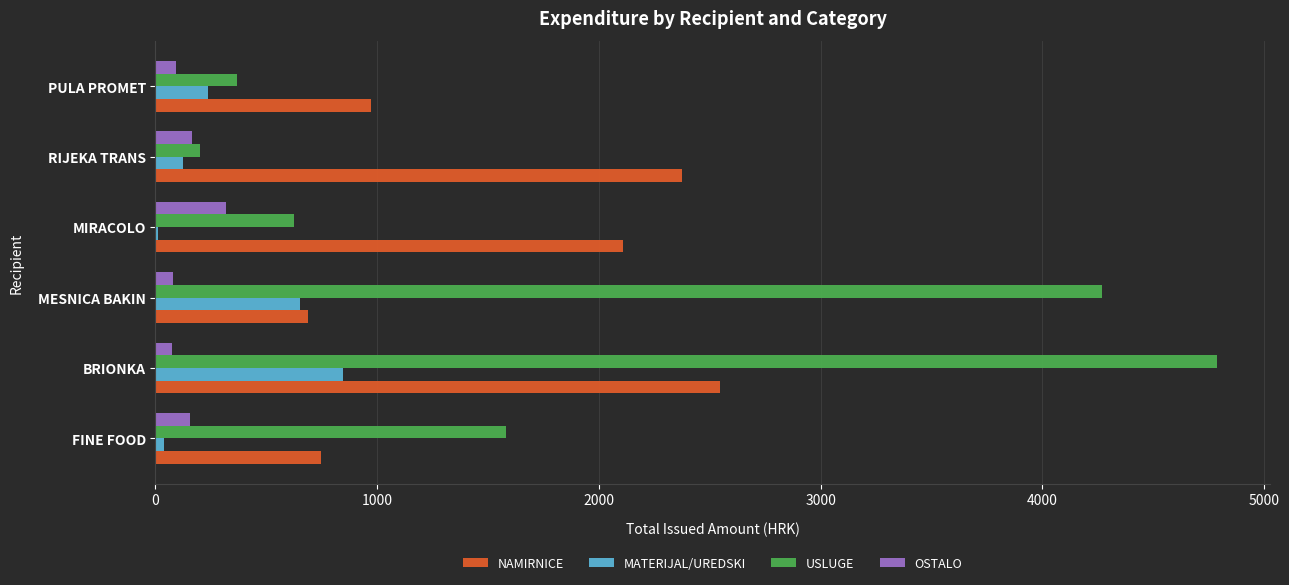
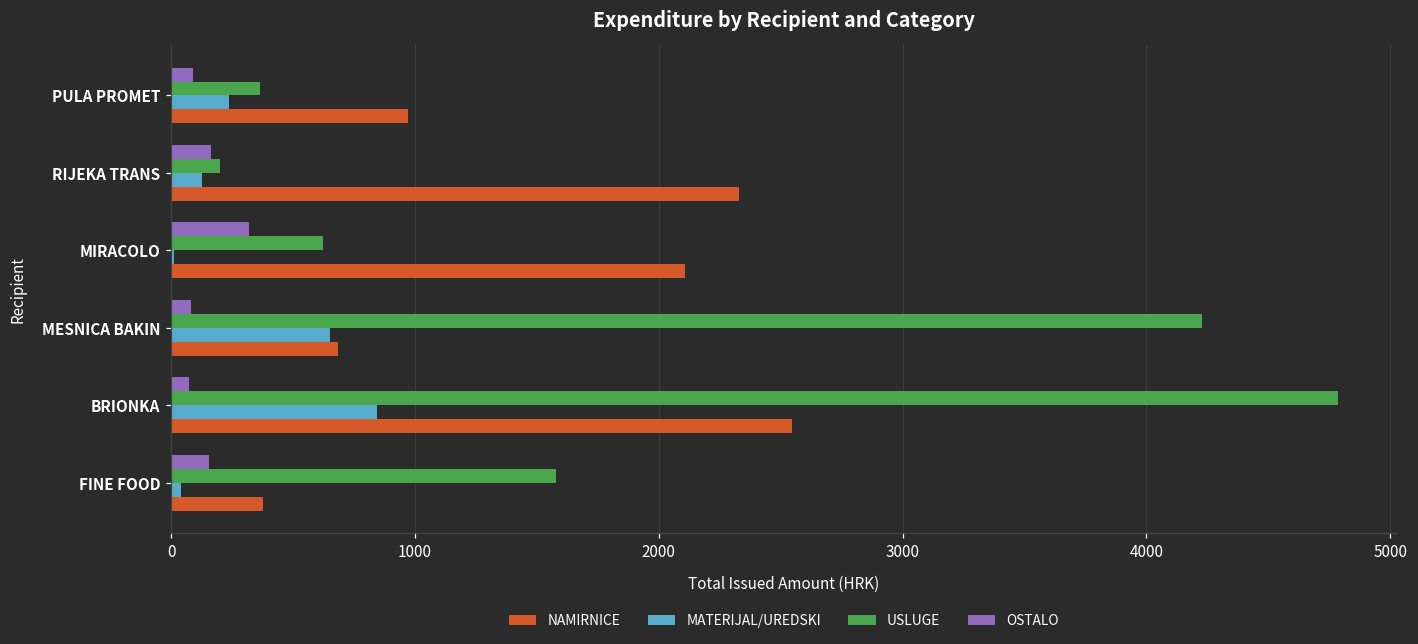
  {
    "NAMIRNICE": {
      "PULA PROMET": 970,
-     "RIJEKA TRANS": 2370,
+     "RIJEKA TRANS": 2330,
      "MIRACOLO": 2110,
      "MESNICA BAKIN": 690,
      "BRIONKA": 2550,
-     "FINE FOOD": 750
+     "FINE FOOD": 380
    },
    "MATERIJAL/UREDSKI": {
      "PULA PROMET": 240,
      "RIJEKA TRANS": 130,
      "MIRACOLO": 10,
      "MESNICA BAKIN": 650,
      "BRIONKA": 850,
      "FINE FOOD": 40
    },
    "USLUGE": {
      "PULA PROMET": 370,
      "RIJEKA TRANS": 200,
      "MIRACOLO": 630,
-     "MESNICA BAKIN": 4270,
+     "MESNICA BAKIN": 4230,
      "BRIONKA": 4790,
      "FINE FOOD": 1580
    },
    "OSTALO": {
      "PULA PROMET": 90,
      "RIJEKA TRANS": 160,
      "MIRACOLO": 320,
      "MESNICA BAKIN": 80,
      "BRIONKA": 70,
      "FINE FOOD": 160
    }
  }
